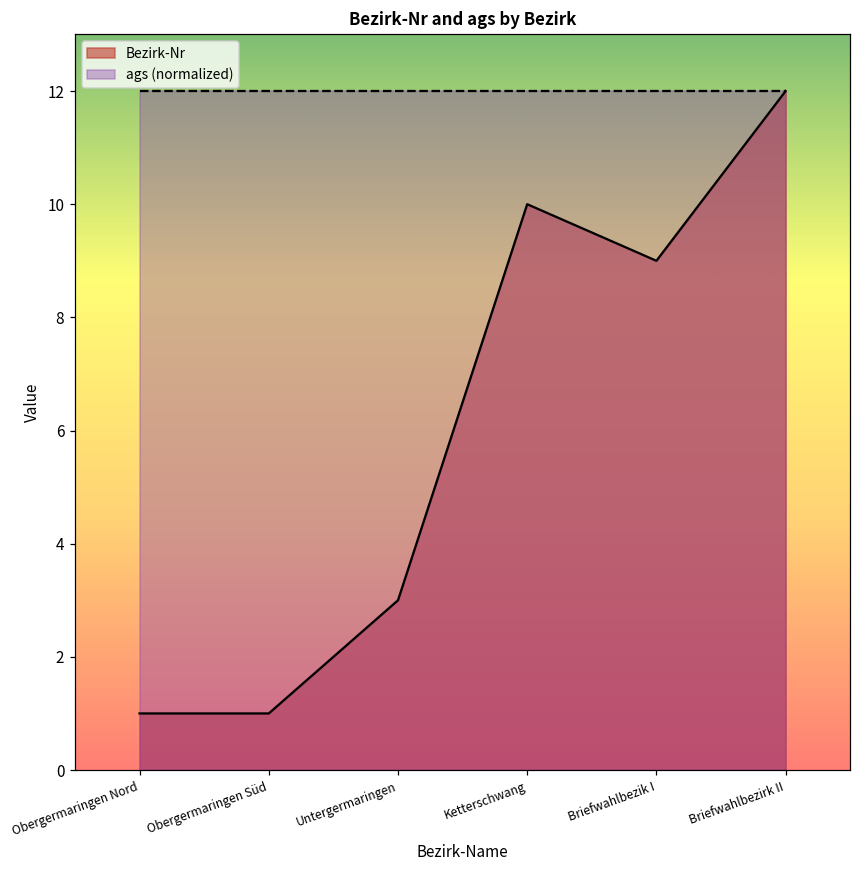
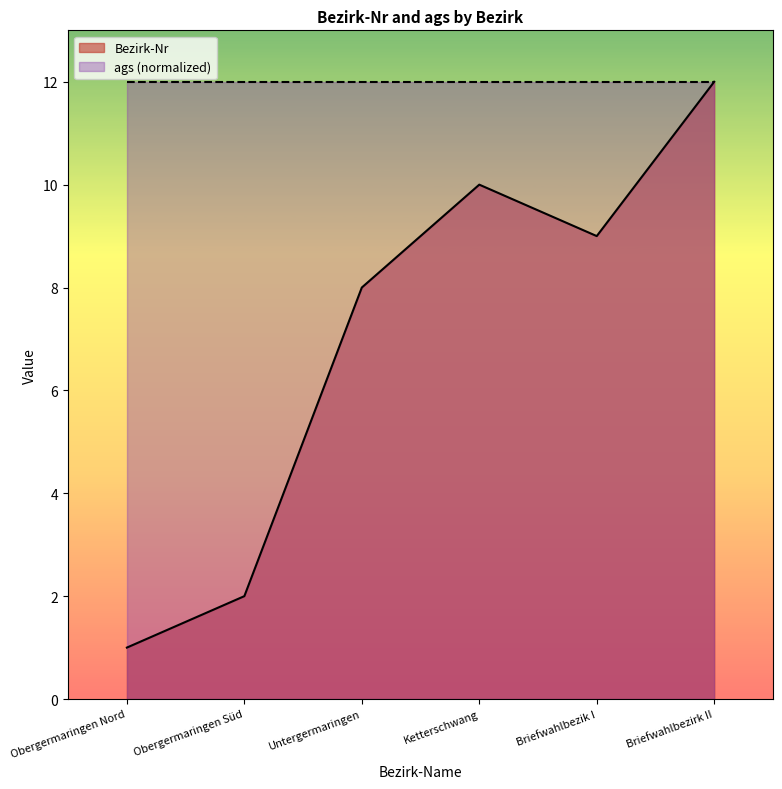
  {
    "Bezirk-Nr": {
      "Obergermaringen Nord": 1,
-     "Obergermaringen Süd": 1,
-     "Untergermaringen": 3,
+     "Obergermaringen Süd": 2,
+     "Untergermaringen": 8,
      "Ketterschwang": 10,
      "Briefwahlbezik I": 9
    },
    "ags (normalized)": {
      "Obergermaringen Nord": 12,
      "Obergermaringen Süd": 12,
      "Untergermaringen": 12,
      "Ketterschwang": 12,
      "Briefwahlbezik I": 12
    }
  }
